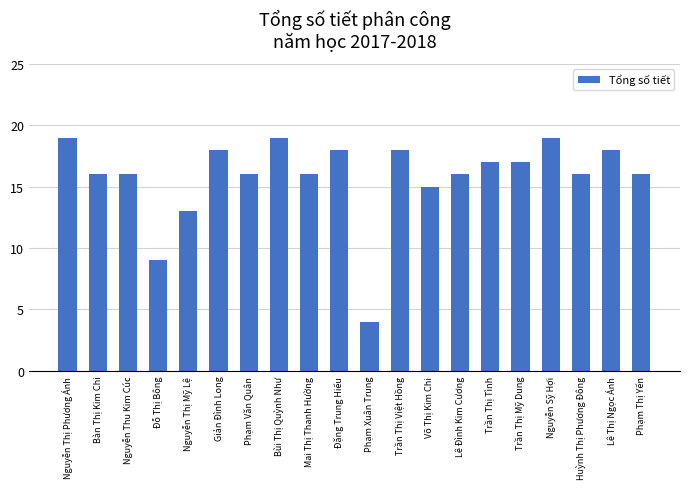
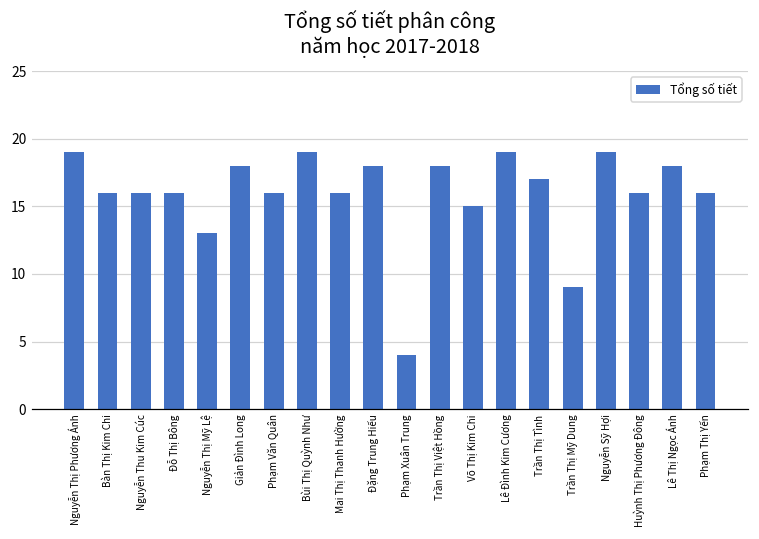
  {
    "Nguyễn Thị Phương Ánh": 19,
    "Bàn Thị Kim Chi": 16,
    "Nguyễn Thu Kim Cúc": 16,
-   "Đỗ Thị Bông": 9,
+   "Đỗ Thị Bông": 16,
    "Nguyễn Thị Mỹ Lệ": 13,
    "Giản Đình Long": 18,
    "Phạm Văn Quân": 16,
    "Bùi Thị Quỳnh Như": 19,
    "Mai Thị Thanh Hường": 16,
    "Đặng Trung Hiếu": 18,
    "Phạm Xuân Trung": 4,
    "Trần Thị Việt Hồng": 18,
    "Võ Thị Kim Chi": 15,
-   "Lê Đình Kim Cương": 16,
+   "Lê Đình Kim Cương": 19,
    "Trần Thị Tình": 17,
-   "Trần Thị Mỹ Dung": 17,
+   "Trần Thị Mỹ Dung": 9,
    "Nguyễn Sỹ Hợi": 19,
    "Huỳnh Thị Phương Đông": 16,
    "Lê Thị Ngọc Ánh": 18,
    "Phạm Thị Yến": 16
  }
